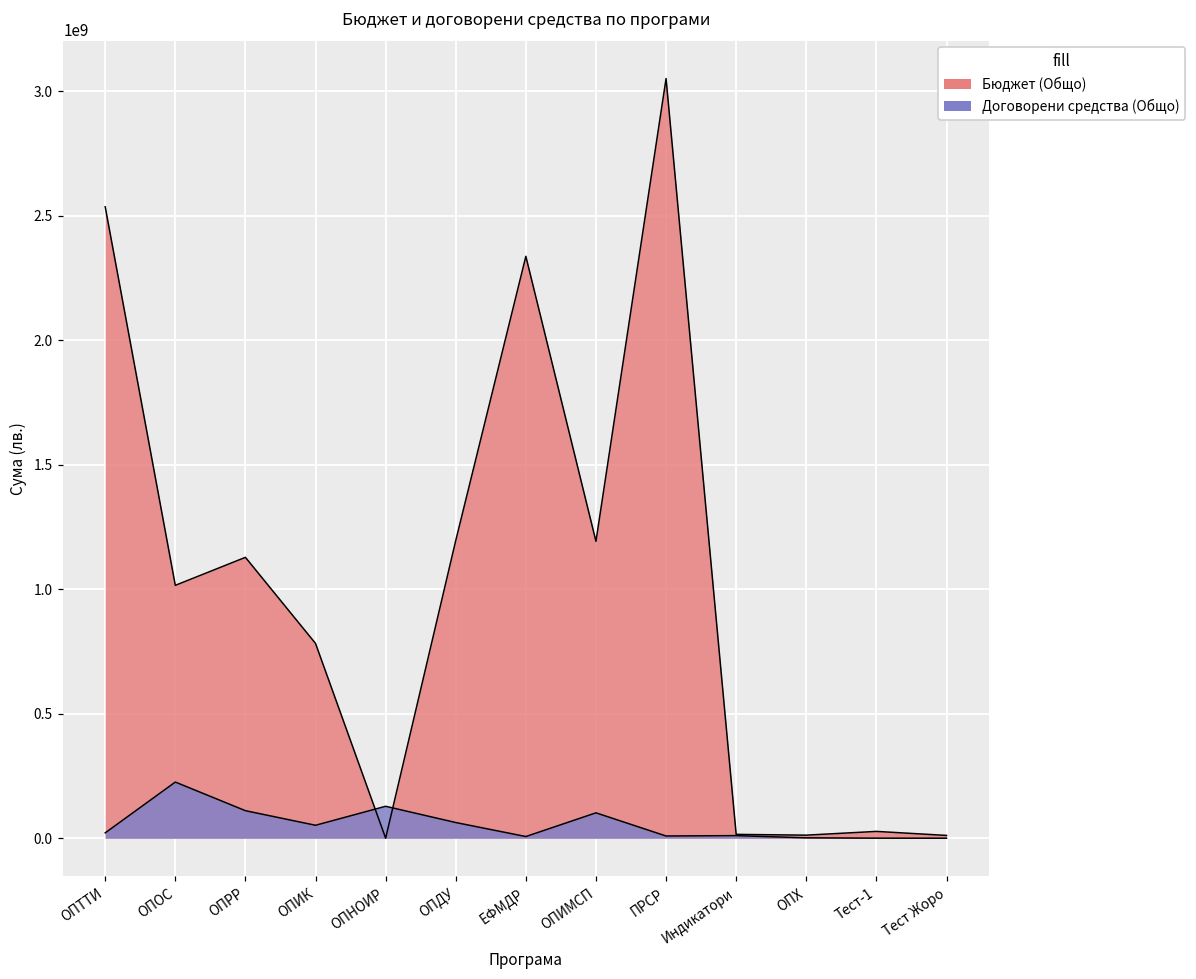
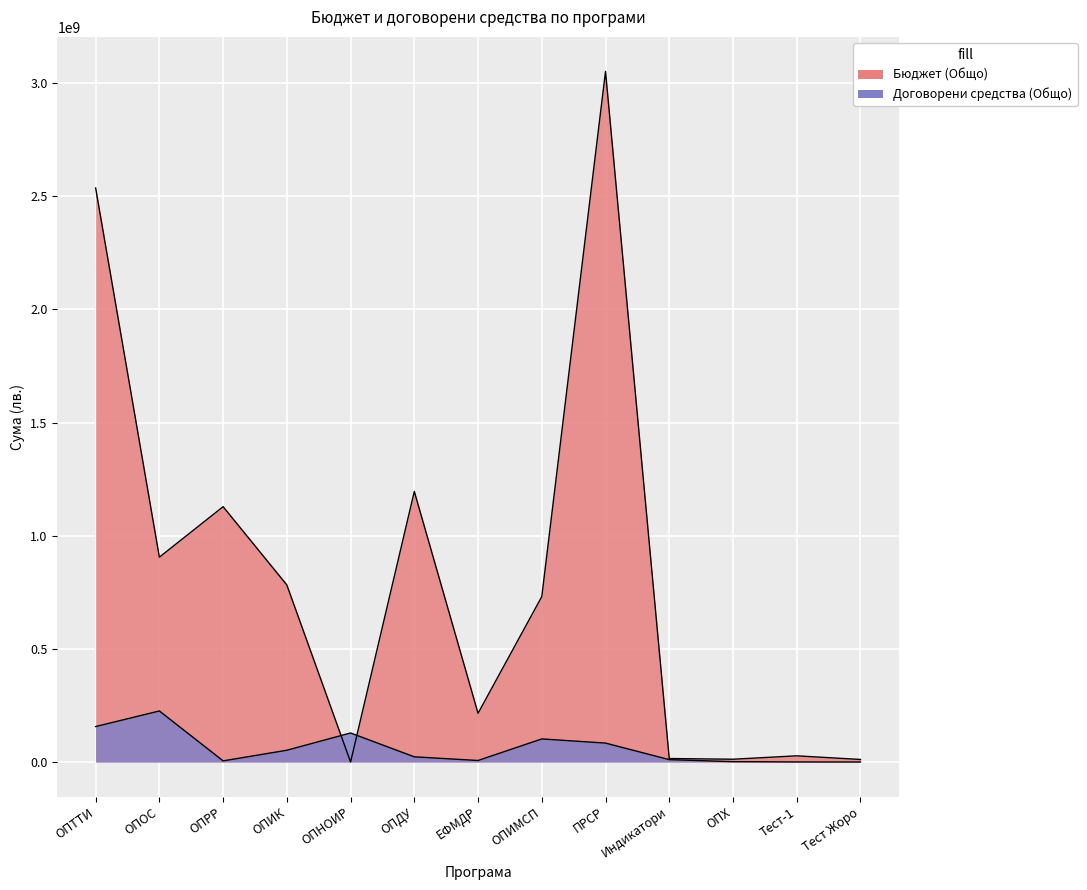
  {
    "Бюджет (Общо)": {
      "ОПТТИ": 2540000000,
-     "ОПОС": 1020000000,
+     "ОПОС": 910000000,
      "ОПРР": 1130000000,
      "ОПИК": 780000000,
      "ОПНОИР": 0,
      "ОПДУ": 1200000000,
-     "ЕФМДР": 2340000000,
-     "ОПИМСП": 1190000000,
+     "ЕФМДР": 220000000,
+     "ОПИМСП": 730000000,
      "ПРСР": 3050000000,
      "Тест-1": 30000000
    },
    "Договорени средства (Общо)": {
-     "ОПТТИ": 20000000,
+     "ОПТТИ": 160000000,
      "ОПОС": 230000000,
-     "ОПРР": 110000000,
+     "ОПРР": 10000000,
      "ОПИК": 50000000,
      "ОПНОИР": 130000000,
-     "ОПДУ": 60000000,
+     "ОПДУ": 20000000,
      "ЕФМДР": 10000000,
      "ОПИМСП": 100000000,
-     "ПРСР": 10000000,
+     "ПРСР": 80000000,
      "Тест-1": 0
    }
  }
